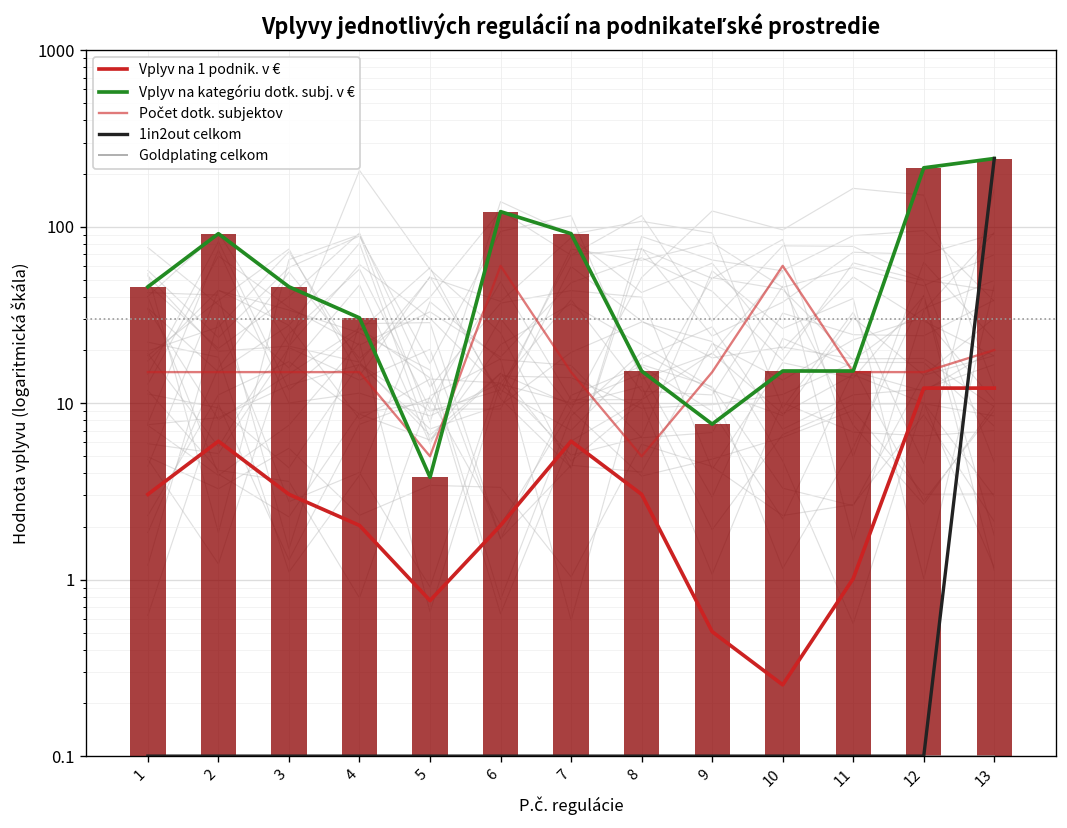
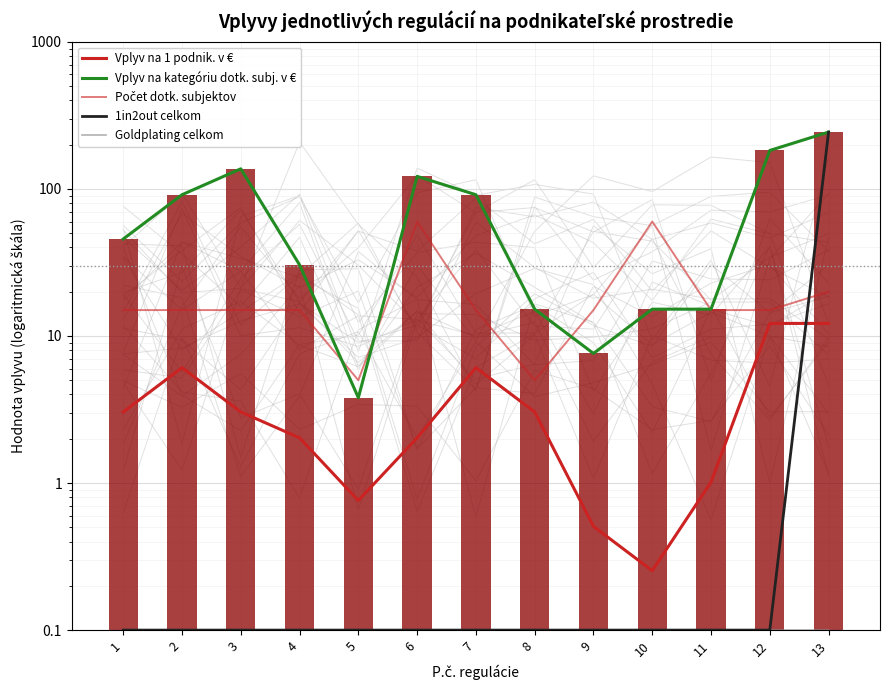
  {
    "Vplyv na kategóriu dotk. subj. v €": {
      "1": 46,
      "2": 90,
-     "3": 46,
+     "3": 140,
      "4": 30,
      "5": 3.8,
      "6": 120,
      "7": 90,
      "8": 15,
      "9": 8,
      "10": 15,
      "11": 15,
-     "12": 220,
+     "12": 180,
      "13": 240
    },
    "Goldplating celkom": {
      "13": 0.10
    }
  }
